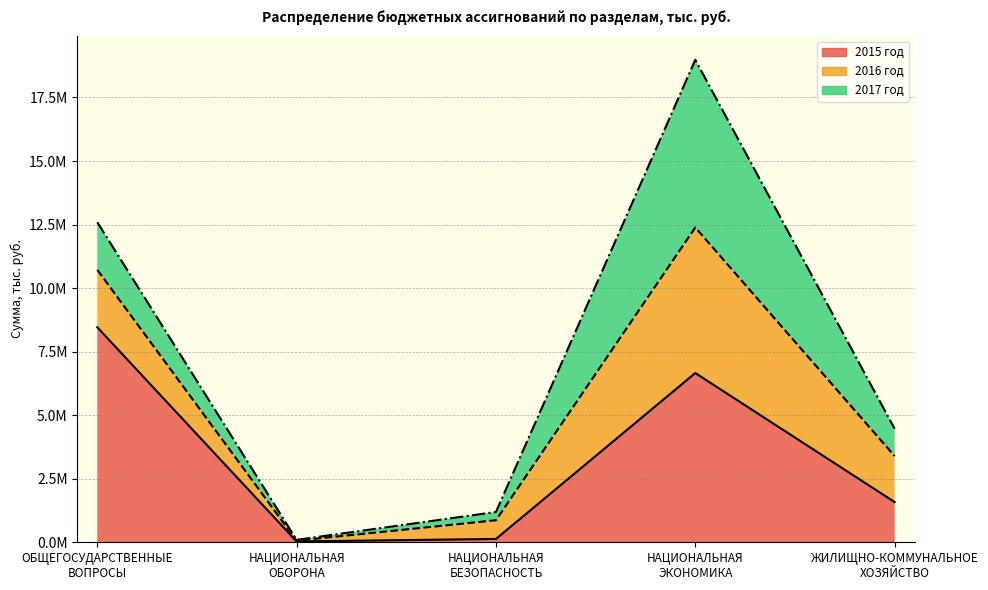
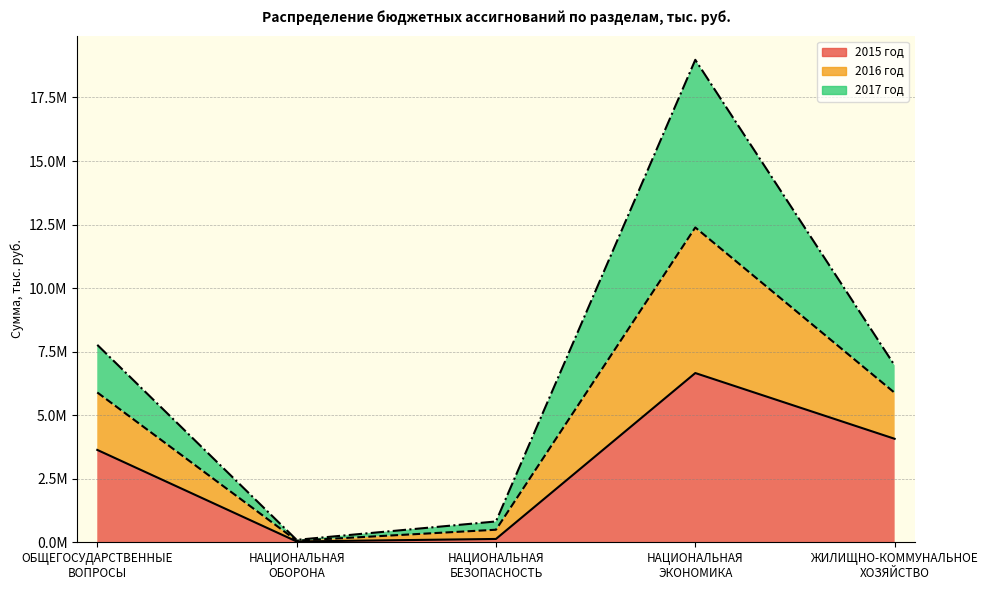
  {
    "2015 год": {
-     "ОБЩЕГОСУДАРСТВЕННЫЕ ВОПРОСЫ": 8500000,
+     "ОБЩЕГОСУДАРСТВЕННЫЕ ВОПРОСЫ": 3600000,
      "НАЦИОНАЛЬНАЯ БЕЗОПАСНОСТЬ": 100000,
      "НАЦИОНАЛЬНАЯ ЭКОНОМИКА": 6700000,
-     "ЖИЛИЩНО-КОММУНАЛЬНОЕ ХОЗЯЙСТВО": 1600000
+     "ЖИЛИЩНО-КОММУНАЛЬНОЕ ХОЗЯЙСТВО": 4100000
    },
    "2016 год": {
      "ОБЩЕГОСУДАРСТВЕННЫЕ ВОПРОСЫ": 2300000,
-     "НАЦИОНАЛЬНАЯ БЕЗОПАСНОСТЬ": 700000,
+     "НАЦИОНАЛЬНАЯ БЕЗОПАСНОСТЬ": 400000,
      "НАЦИОНАЛЬНАЯ ЭКОНОМИКА": 5700000,
      "ЖИЛИЩНО-КОММУНАЛЬНОЕ ХОЗЯЙСТВО": 1800000
    },
    "2017 год": {
      "ОБЩЕГОСУДАРСТВЕННЫЕ ВОПРОСЫ": 1900000,
      "НАЦИОНАЛЬНАЯ БЕЗОПАСНОСТЬ": 300000,
      "НАЦИОНАЛЬНАЯ ЭКОНОМИКА": 6600000,
      "ЖИЛИЩНО-КОММУНАЛЬНОЕ ХОЗЯЙСТВО": 1100000
    }
  }
